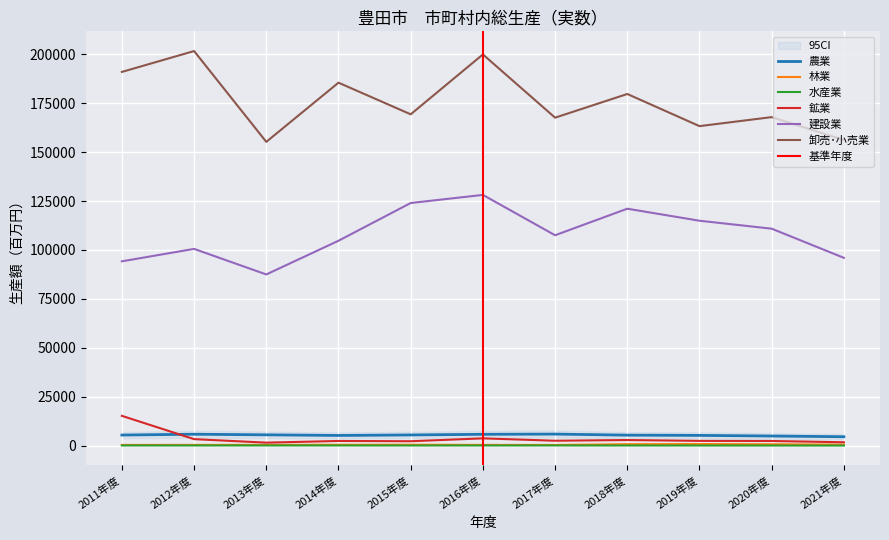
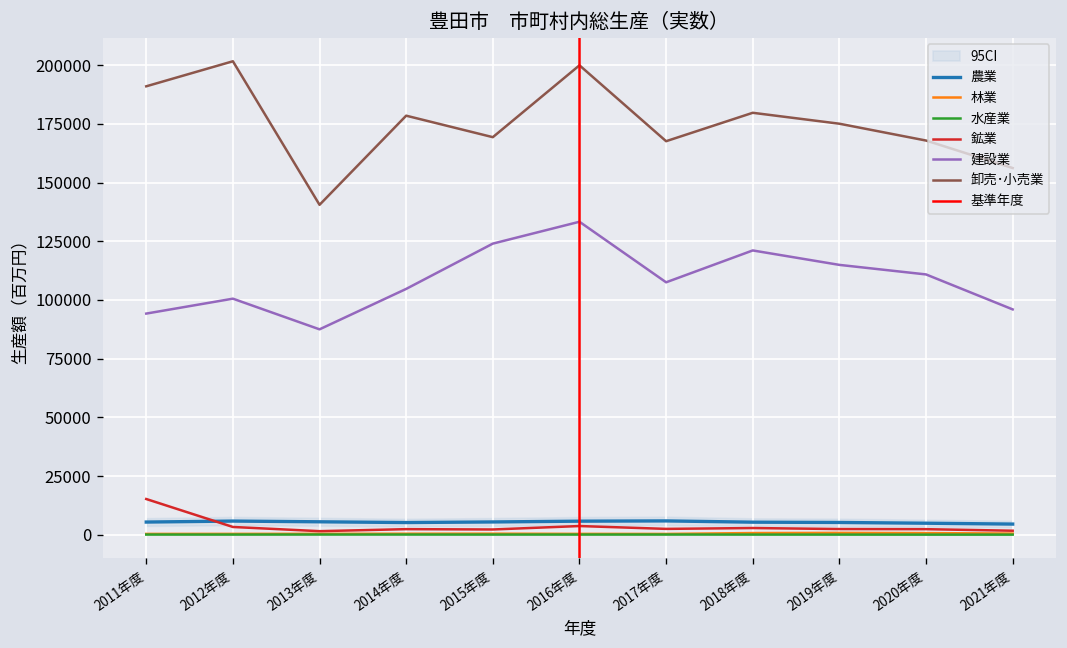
  {
    "農業": {
      "2011年度": 5000,
      "2012年度": 6000,
      "2013年度": 6000,
      "2014年度": 5000,
      "2015年度": 5000,
      "2016年度": 6000,
      "2017年度": 6000,
      "2018年度": 5000,
      "2019年度": 5000,
      "2020年度": 5000,
      "2021年度": 5000
    },
    "鉱業": {
      "2011年度": 15000,
      "2012年度": 3000,
      "2014年度": 2000,
      "2015年度": 2000,
      "2016年度": 4000,
      "2017年度": 3000,
      "2018年度": 3000,
      "2019年度": 2000,
      "2020年度": 2000
    },
    "建設業": {
      "2011年度": 94000,
      "2012年度": 101000,
      "2013年度": 87000,
      "2014年度": 105000,
      "2015年度": 124000,
-     "2016年度": 128000,
+     "2016年度": 133000,
      "2017年度": 108000,
      "2018年度": 121000,
      "2019年度": 115000,
      "2020年度": 111000,
      "2021年度": 96000
    },
    "卸売･小売業": {
      "2011年度": 191000,
      "2012年度": 202000,
-     "2013年度": 155000,
-     "2014年度": 185000,
+     "2013年度": 141000,
+     "2014年度": 178000,
      "2015年度": 169000,
      "2016年度": 200000,
      "2017年度": 168000,
      "2018年度": 180000,
-     "2019年度": 163000,
+     "2019年度": 175000,
      "2020年度": 168000
    }
  }
